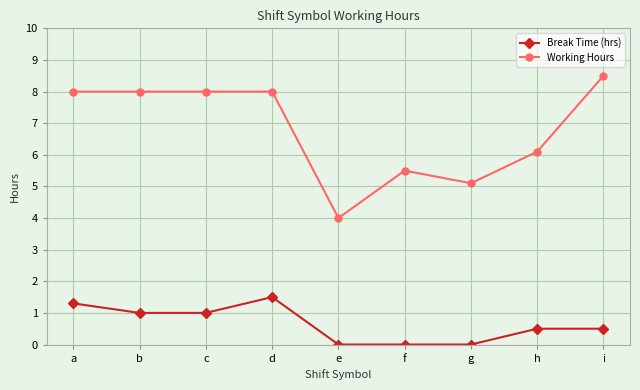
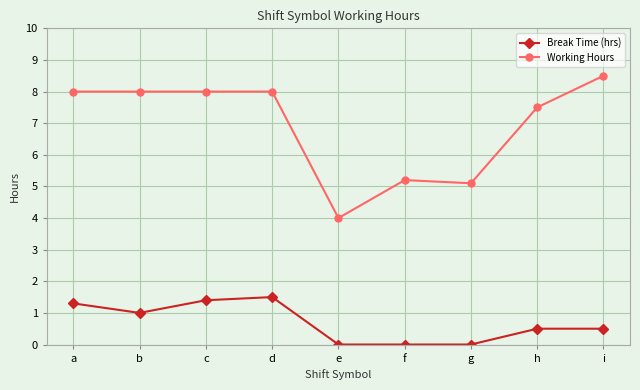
  {
    "Break Time (hrs)": {
      "a": 1.3,
      "b": 1.0,
-     "c": 1.0,
+     "c": 1.4,
      "d": 1.5,
      "e": 0.0,
      "f": 0.0,
      "g": 0.0,
      "h": 0.5,
      "i": 0.5
    },
    "Working Hours": {
      "a": 8.0,
      "b": 8.0,
      "c": 8.0,
      "d": 8.0,
      "e": 4.0,
-     "f": 5.5,
+     "f": 5.2,
      "g": 5.1,
-     "h": 6.1,
+     "h": 7.5,
      "i": 8.5
    }
  }
